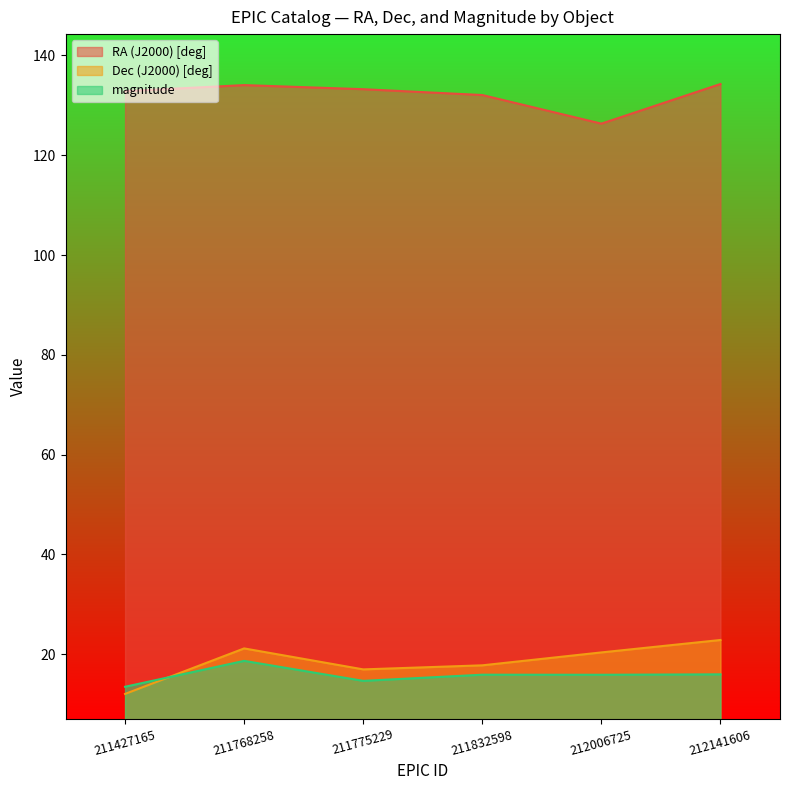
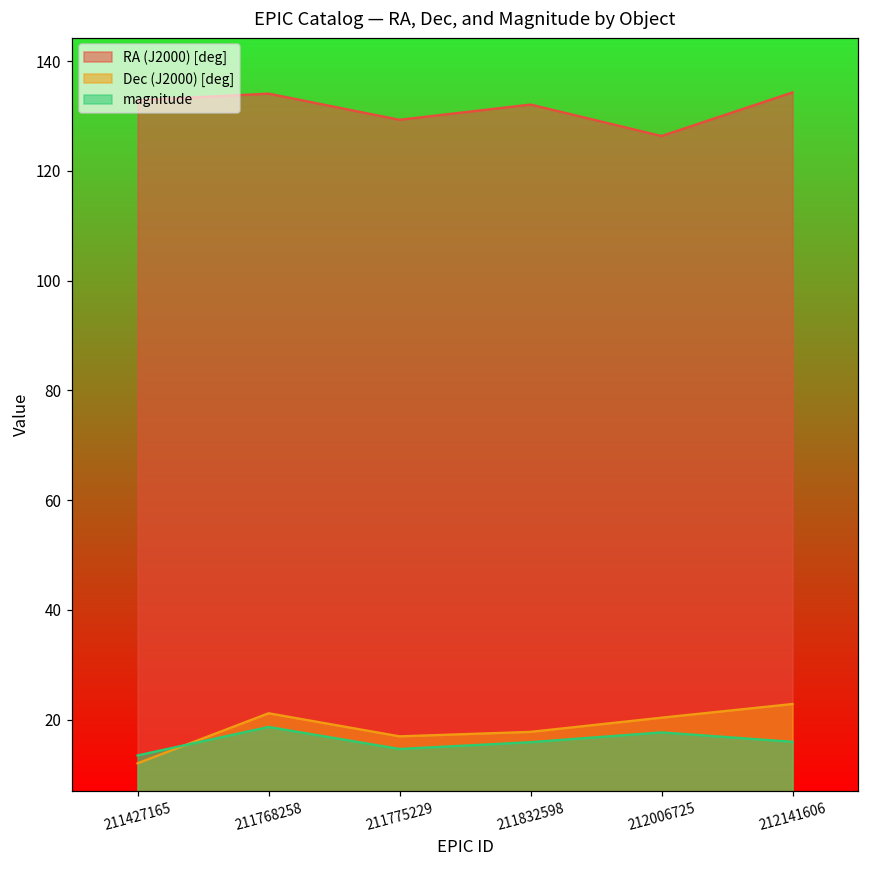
  {
    "RA (J2000) [deg]": {
      "211768258": 134,
-     "211775229": 133,
+     "211775229": 129,
      "211832598": 132,
      "212006725": 126,
      "212141606": 134
    },
    "Dec (J2000) [deg]": {
      "211427165": 12,
      "211768258": 21,
      "211775229": 17,
      "211832598": 18,
      "212006725": 20,
      "212141606": 23
    },
    "magnitude": {
      "211427165": 13,
      "211768258": 19,
      "211775229": 15,
      "211832598": 16,
-     "212006725": 16,
+     "212006725": 18,
      "212141606": 16
    }
  }
